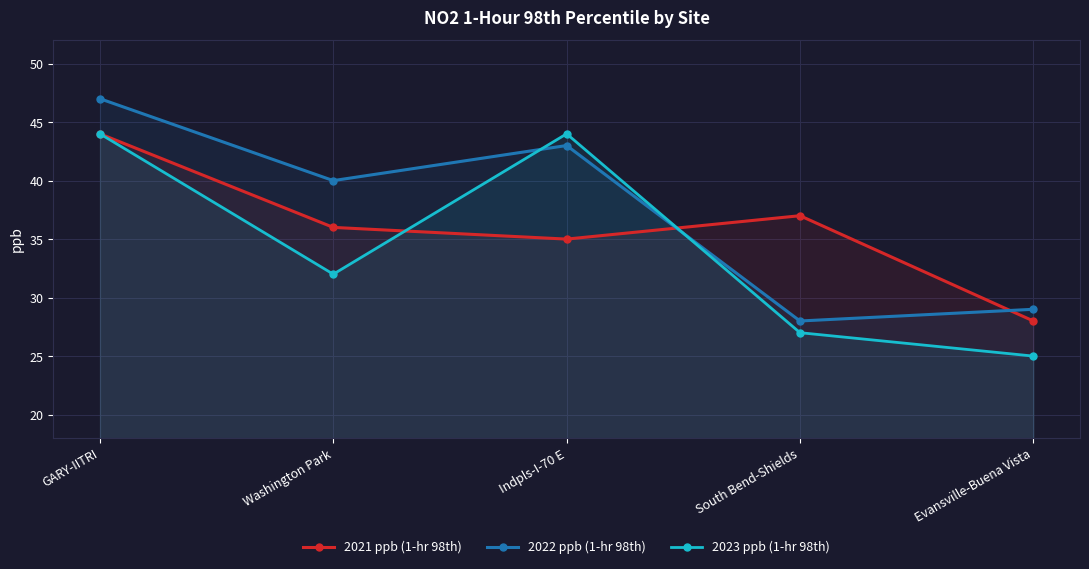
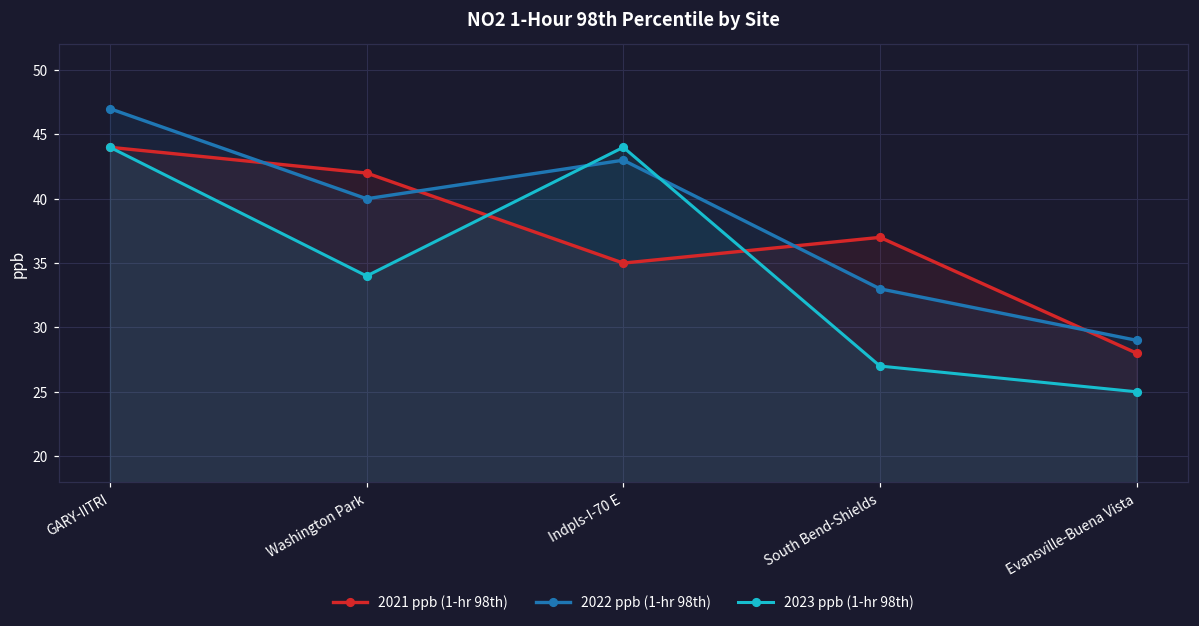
  {
    "2021 ppb (1-hr 98th)": {
-     "Washington Park": 36,
+     "Washington Park": 42,
      "Indpls-I-70 E": 35,
      "South Bend-Shields": 37,
      "Evansville-Buena Vista": 28
    },
    "2022 ppb (1-hr 98th)": {
      "GARY-IITRI": 47,
      "Washington Park": 40,
      "Indpls-I-70 E": 43,
-     "South Bend-Shields": 28,
+     "South Bend-Shields": 33,
      "Evansville-Buena Vista": 29
    },
    "2023 ppb (1-hr 98th)": {
-     "Washington Park": 32,
+     "Washington Park": 34,
      "Indpls-I-70 E": 44,
      "South Bend-Shields": 27,
      "Evansville-Buena Vista": 25
    }
  }
